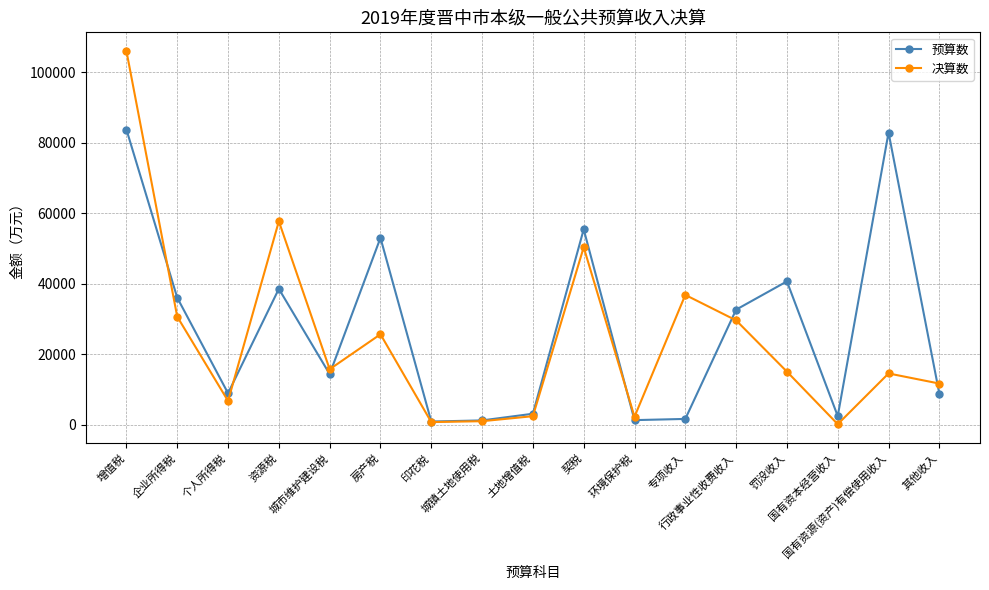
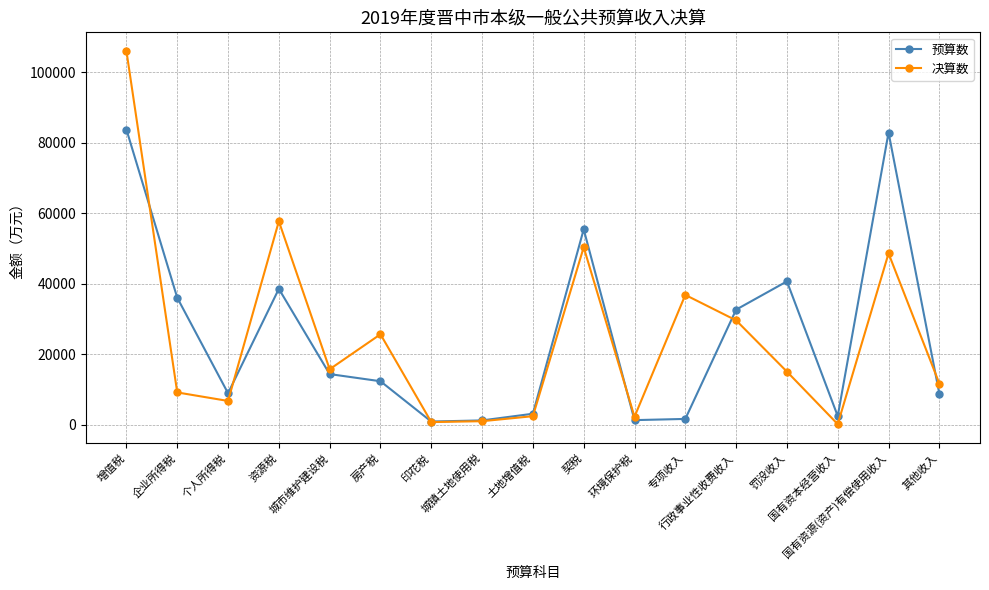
  {
    "预算数": {
      "增值税": 84000,
      "企业所得税": 36000,
      "个人所得税": 9000,
      "资源税": 39000,
      "城市维护建设税": 14000,
-     "房产税": 53000,
+     "房产税": 12000,
      "契税": 55000,
      "环境保护税": 1000,
      "专项收入": 2000,
      "行政事业性收费收入": 33000,
      "罚没收入": 41000,
      "国有资本经营收入": 2000,
      "国有资源(资产)有偿使用收入": 83000,
      "其他收入": 9000
    },
    "决算数": {
      "增值税": 106000,
-     "企业所得税": 31000,
+     "企业所得税": 9000,
      "个人所得税": 7000,
      "资源税": 58000,
      "城市维护建设税": 16000,
      "房产税": 26000,
      "契税": 50000,
      "环境保护税": 2000,
      "专项收入": 37000,
      "行政事业性收费收入": 30000,
      "罚没收入": 15000,
      "国有资本经营收入": 0,
-     "国有资源(资产)有偿使用收入": 15000,
+     "国有资源(资产)有偿使用收入": 49000,
      "其他收入": 12000
    }
  }
